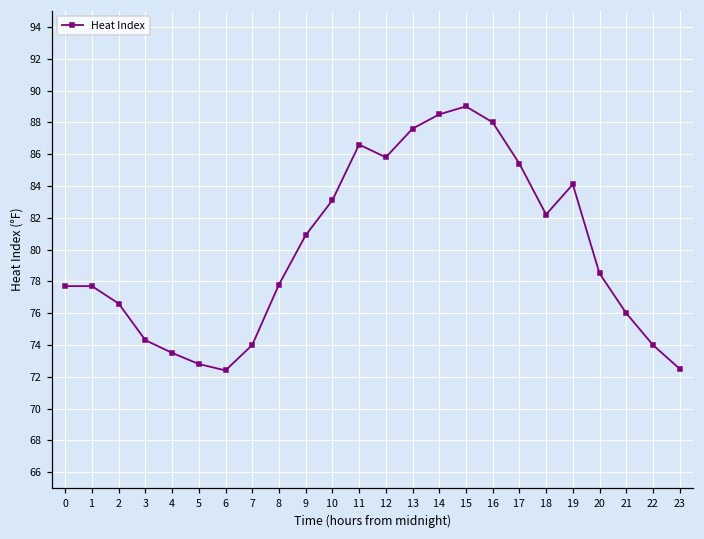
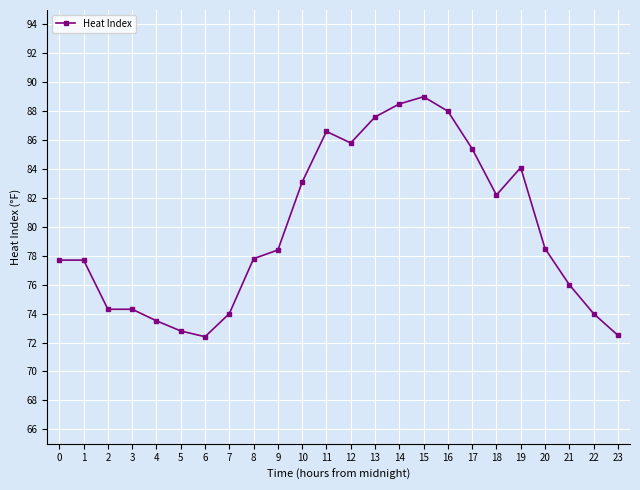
  {
    "0": 77.7,
    "1": 77.7,
-   "2": 76.6,
+   "2": 74.3,
    "3": 74.3,
    "4": 73.5,
    "5": 72.8,
    "6": 72.4,
    "7": 74.0,
    "8": 77.8,
-   "9": 80.9,
+   "9": 78.4,
    "10": 83.1,
    "11": 86.6,
    "12": 85.8,
    "13": 87.6,
    "14": 88.5,
    "15": 89.0,
    "16": 88.0,
    "17": 85.4,
    "18": 82.2,
    "19": 84.1,
    "20": 78.5,
    "21": 76.0,
    "22": 74.0,
    "23": 72.5
  }
